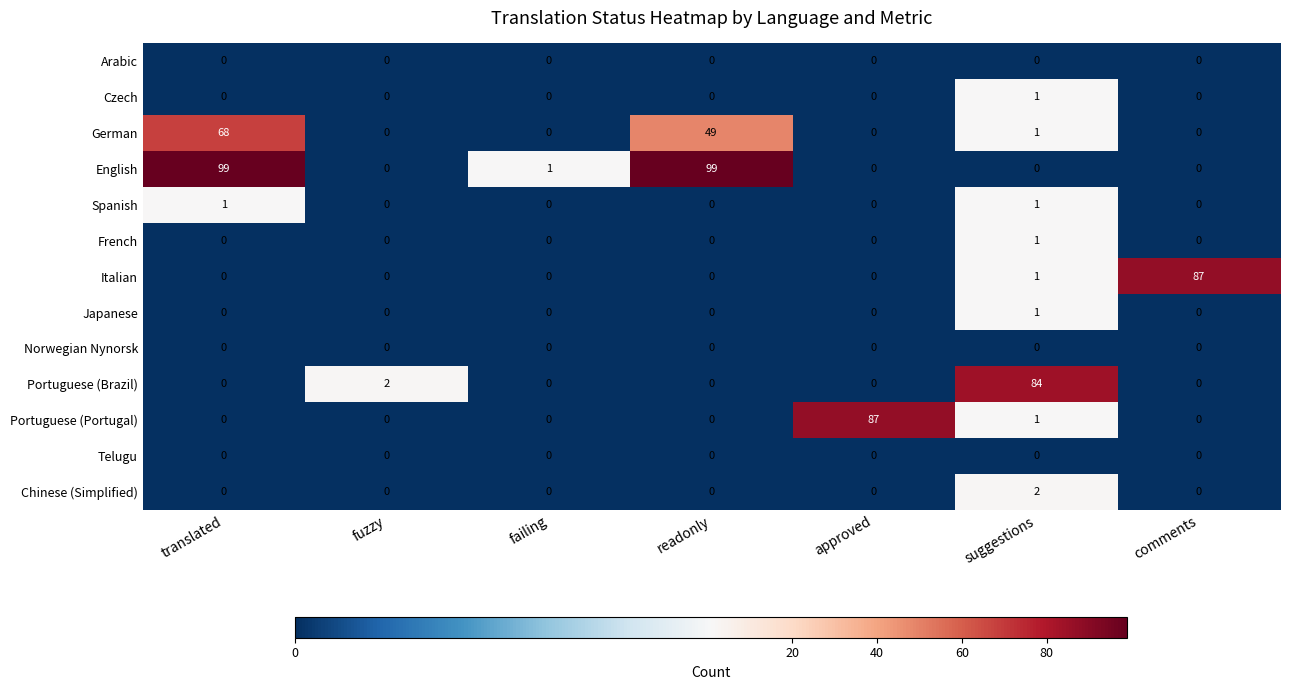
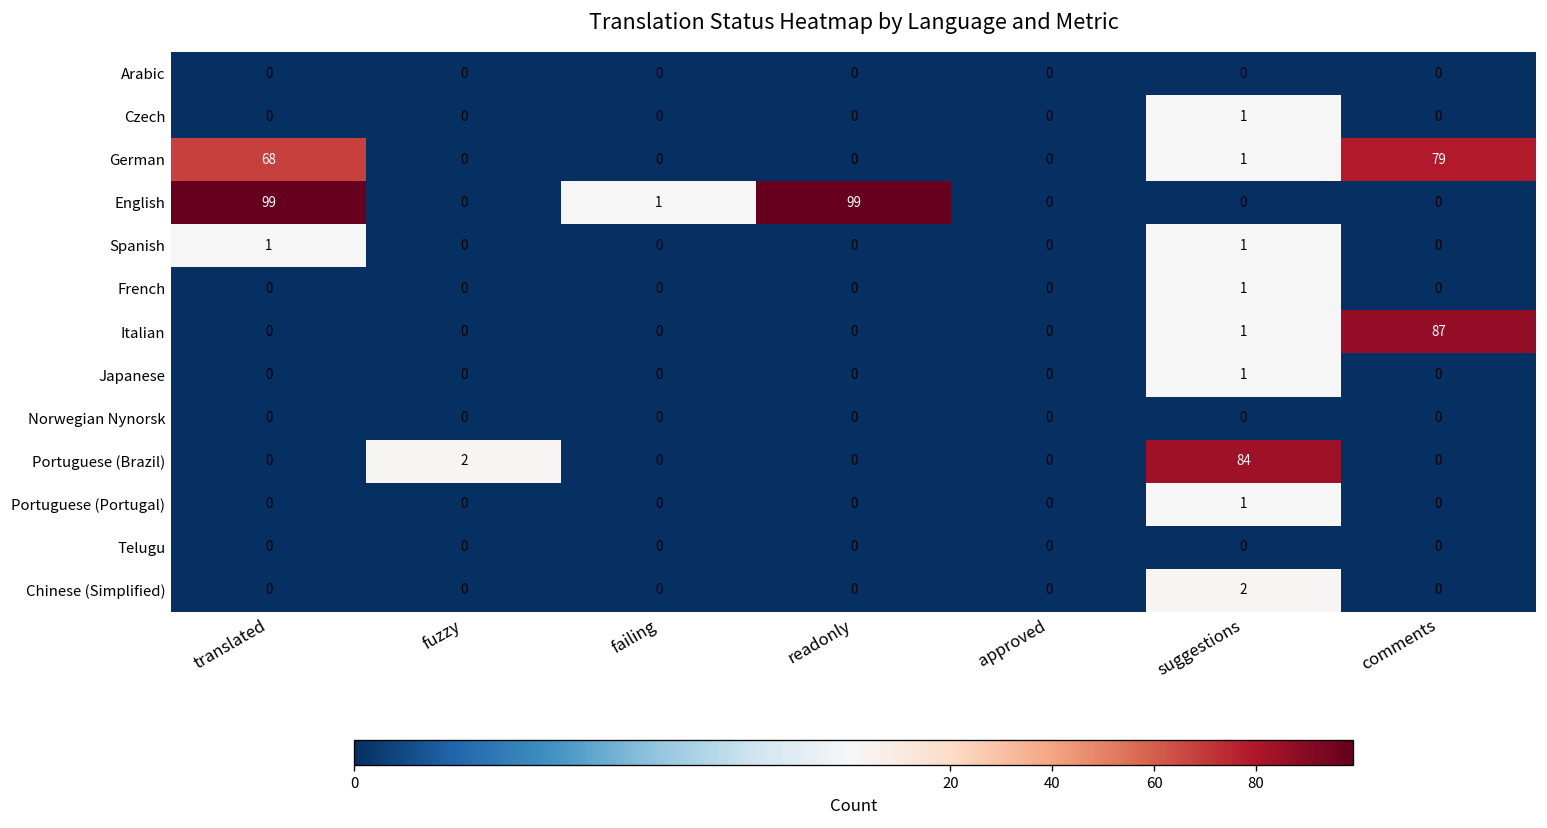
  {
    "Arabic": {
      "translated": 0,
      "fuzzy": 0,
      "failing": 0,
      "readonly": 0,
      "approved": 0,
      "suggestions": 0,
      "comments": 0
    },
    "Czech": {
      "translated": 0,
      "fuzzy": 0,
      "failing": 0,
      "readonly": 0,
      "approved": 0,
      "suggestions": 1,
      "comments": 0
    },
    "German": {
      "translated": 68,
      "fuzzy": 0,
      "failing": 0,
-     "readonly": 49,
+     "readonly": 0,
      "approved": 0,
      "suggestions": 1,
-     "comments": 0
+     "comments": 79
    },
    "English": {
      "translated": 99,
      "fuzzy": 0,
      "failing": 1,
      "readonly": 99,
      "approved": 0,
      "suggestions": 0,
      "comments": 0
    },
    "Spanish": {
      "translated": 1,
      "fuzzy": 0,
      "failing": 0,
      "readonly": 0,
      "approved": 0,
      "suggestions": 1,
      "comments": 0
    },
    "French": {
      "translated": 0,
      "fuzzy": 0,
      "failing": 0,
      "readonly": 0,
      "approved": 0,
      "suggestions": 1,
      "comments": 0
    },
    "Italian": {
      "translated": 0,
      "fuzzy": 0,
      "failing": 0,
      "readonly": 0,
      "approved": 0,
      "suggestions": 1,
      "comments": 87
    },
    "Japanese": {
      "translated": 0,
      "fuzzy": 0,
      "failing": 0,
      "readonly": 0,
      "approved": 0,
      "suggestions": 1,
      "comments": 0
    },
    "Norwegian Nynorsk": {
      "translated": 0,
      "fuzzy": 0,
      "failing": 0,
      "readonly": 0,
      "approved": 0,
      "suggestions": 0,
      "comments": 0
    },
    "Portuguese (Brazil)": {
      "translated": 0,
      "fuzzy": 2,
      "failing": 0,
      "readonly": 0,
      "approved": 0,
      "suggestions": 84,
      "comments": 0
    },
    "Portuguese (Portugal)": {
      "translated": 0,
      "fuzzy": 0,
      "failing": 0,
      "readonly": 0,
-     "approved": 87,
+     "approved": 0,
      "suggestions": 1,
      "comments": 0
    },
    "Telugu": {
      "translated": 0,
      "fuzzy": 0,
      "failing": 0,
      "readonly": 0,
      "approved": 0,
      "suggestions": 0,
      "comments": 0
    },
    "Chinese (Simplified)": {
      "translated": 0,
      "fuzzy": 0,
      "failing": 0,
      "readonly": 0,
      "approved": 0,
      "suggestions": 2,
      "comments": 0
    }
  }
